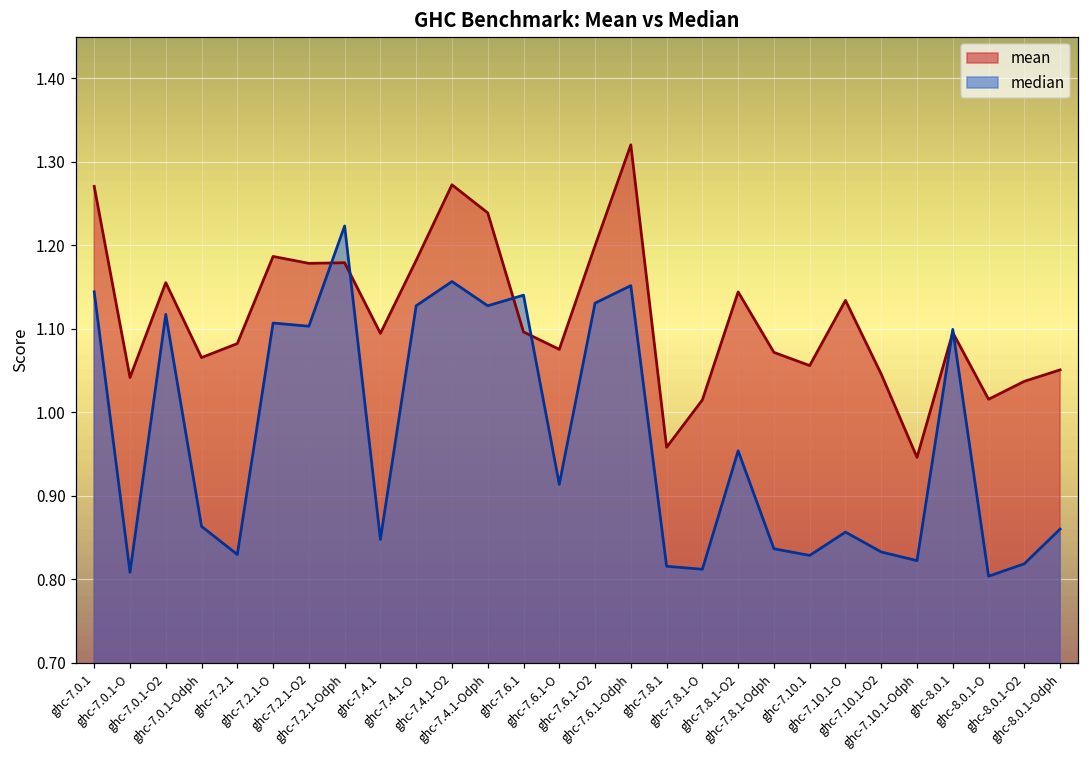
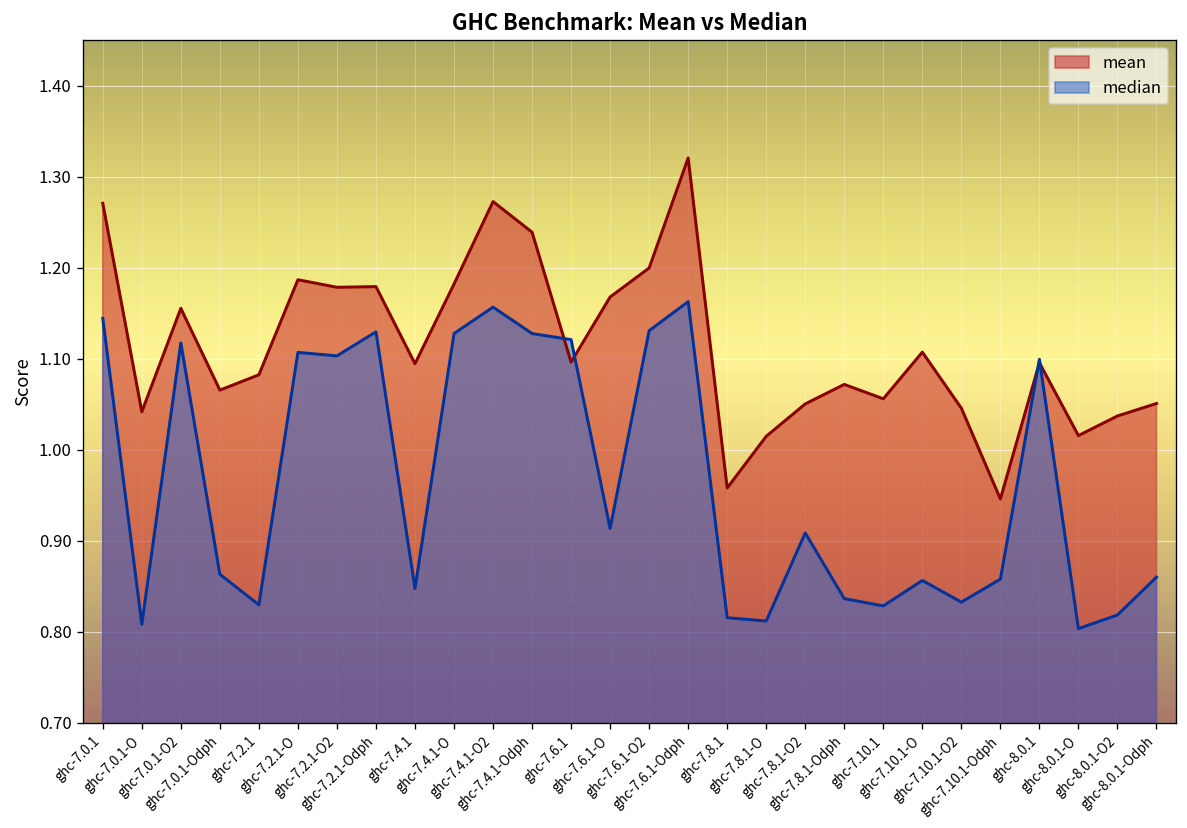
  {
    "mean": {
      "ghc-7.0.1": 1.27,
      "ghc-7.0.1-O": 1.04,
      "ghc-7.0.1-O2": 1.16,
      "ghc-7.0.1-Odph": 1.07,
      "ghc-7.2.1": 1.08,
      "ghc-7.2.1-O": 1.19,
      "ghc-7.2.1-O2": 1.18,
      "ghc-7.2.1-Odph": 1.18,
      "ghc-7.4.1": 1.09,
      "ghc-7.4.1-O": 1.18,
      "ghc-7.4.1-O2": 1.27,
      "ghc-7.4.1-Odph": 1.24,
      "ghc-7.6.1": 1.10,
-     "ghc-7.6.1-O": 1.08,
+     "ghc-7.6.1-O": 1.17,
      "ghc-7.6.1-O2": 1.20,
      "ghc-7.6.1-Odph": 1.32,
      "ghc-7.8.1": 0.96,
      "ghc-7.8.1-O": 1.01,
-     "ghc-7.8.1-O2": 1.14,
+     "ghc-7.8.1-O2": 1.05,
      "ghc-7.8.1-Odph": 1.07,
      "ghc-7.10.1": 1.06,
-     "ghc-7.10.1-O": 1.13,
+     "ghc-7.10.1-O": 1.11,
      "ghc-7.10.1-O2": 1.05,
      "ghc-7.10.1-Odph": 0.95,
      "ghc-8.0.1": 1.10,
      "ghc-8.0.1-O": 1.02,
      "ghc-8.0.1-O2": 1.04,
      "ghc-8.0.1-Odph": 1.05
    },
    "median": {
      "ghc-7.0.1": 1.14,
      "ghc-7.0.1-O": 0.81,
      "ghc-7.0.1-O2": 1.12,
      "ghc-7.0.1-Odph": 0.86,
      "ghc-7.2.1": 0.83,
      "ghc-7.2.1-O": 1.11,
      "ghc-7.2.1-O2": 1.10,
-     "ghc-7.2.1-Odph": 1.22,
+     "ghc-7.2.1-Odph": 1.13,
      "ghc-7.4.1": 0.85,
      "ghc-7.4.1-O": 1.13,
      "ghc-7.4.1-O2": 1.16,
      "ghc-7.4.1-Odph": 1.13,
-     "ghc-7.6.1": 1.14,
+     "ghc-7.6.1": 1.12,
      "ghc-7.6.1-O": 0.91,
      "ghc-7.6.1-O2": 1.13,
-     "ghc-7.6.1-Odph": 1.15,
+     "ghc-7.6.1-Odph": 1.16,
      "ghc-7.8.1": 0.82,
      "ghc-7.8.1-O": 0.81,
-     "ghc-7.8.1-O2": 0.95,
+     "ghc-7.8.1-O2": 0.91,
      "ghc-7.8.1-Odph": 0.84,
      "ghc-7.10.1": 0.83,
      "ghc-7.10.1-O": 0.86,
      "ghc-7.10.1-O2": 0.83,
-     "ghc-7.10.1-Odph": 0.82,
+     "ghc-7.10.1-Odph": 0.86,
      "ghc-8.0.1": 1.10,
      "ghc-8.0.1-O": 0.80,
      "ghc-8.0.1-O2": 0.82,
      "ghc-8.0.1-Odph": 0.86
    }
  }
